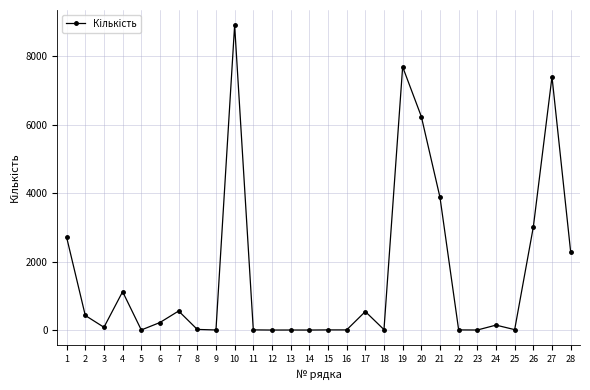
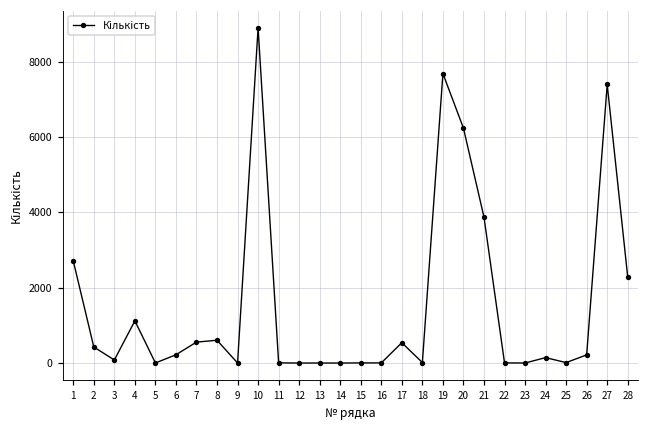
  {
    "1": 2700,
    "2": 400,
    "3": 100,
    "4": 1100,
    "5": 0,
    "6": 200,
    "7": 600,
-   "8": 0,
+   "8": 600,
    "9": 0,
    "10": 8900,
    "11": 0,
    "12": 0,
    "13": 0,
    "14": 0,
    "15": 0,
    "16": 0,
    "17": 500,
    "18": 0,
    "19": 7700,
    "20": 6200,
    "21": 3900,
    "22": 0,
    "23": 0,
    "24": 100,
    "25": 0,
-   "26": 3000,
+   "26": 200,
    "27": 7400,
    "28": 2300
  }
